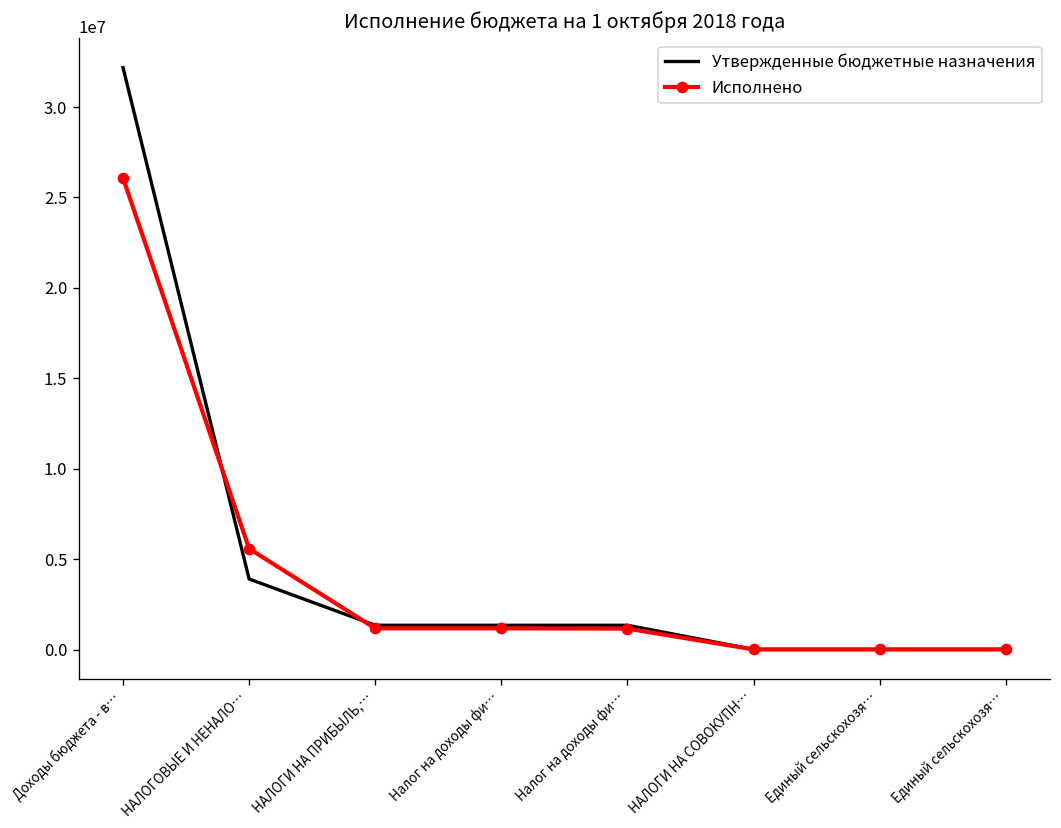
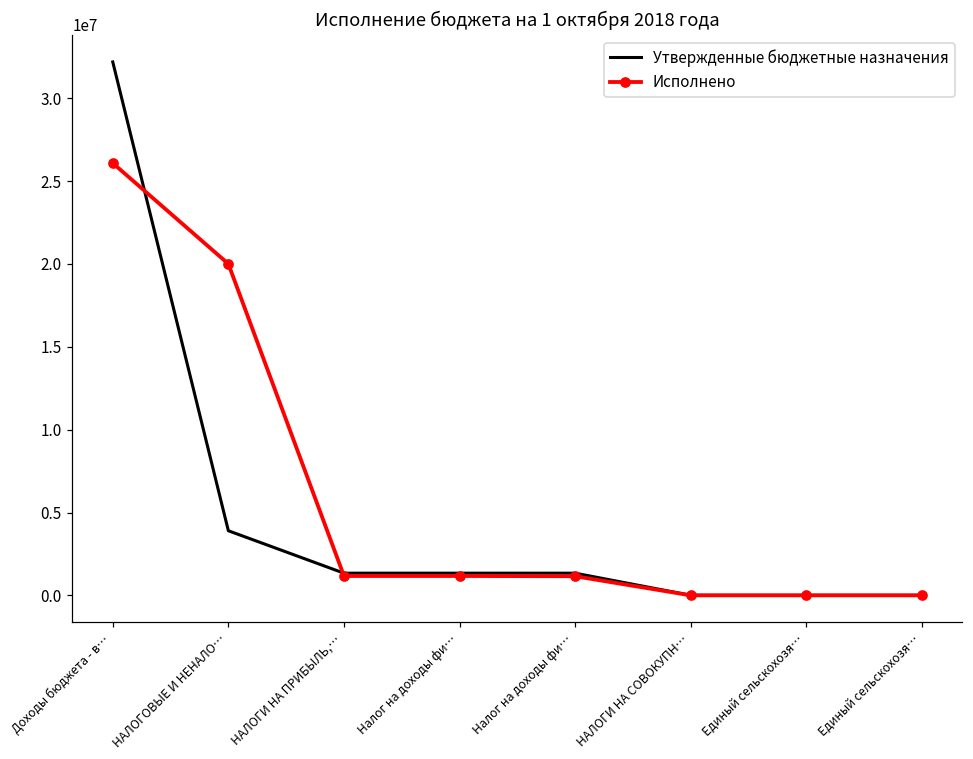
  {
    "Утвержденные бюджетные назначения": {
      "Доходы бюджета - в…": 32200000,
      "НАЛОГОВЫЕ И НЕНАЛО…": 3900000
    },
    "Исполнено": {
      "Доходы бюджета - в…": 26100000,
-     "НАЛОГОВЫЕ И НЕНАЛО…": 5600000
+     "НАЛОГОВЫЕ И НЕНАЛО…": 20000000
    }
  }
